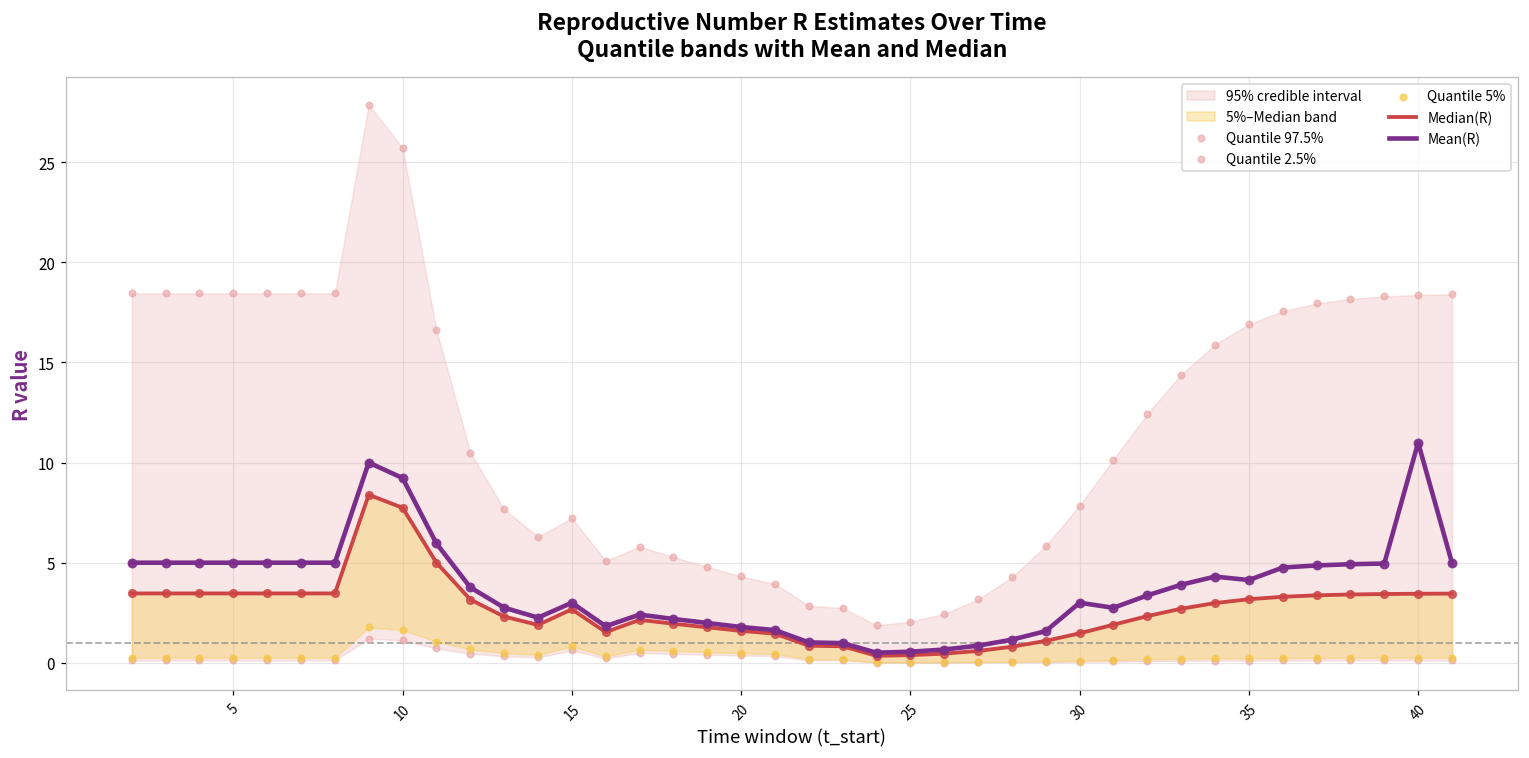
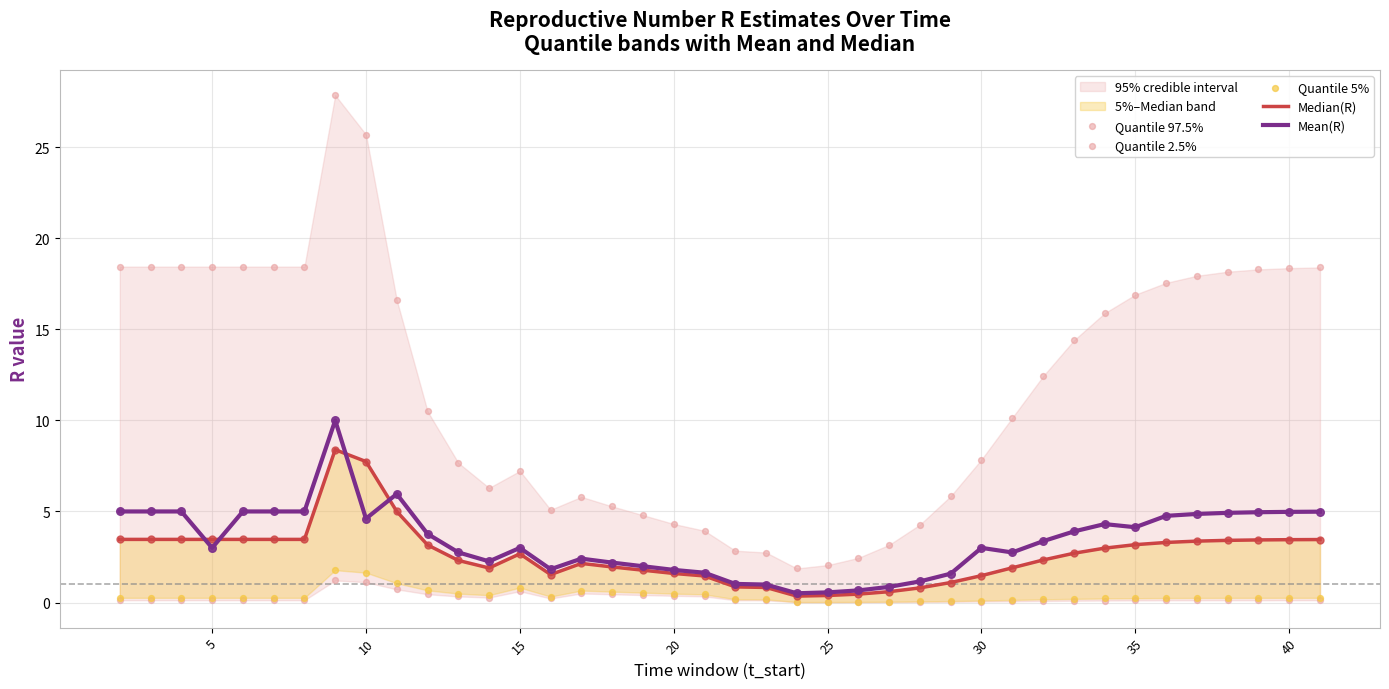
  {
    "Mean(R)": {
-     "5": 5,
-     "10": 9.2,
+     "5": 3,
+     "10": 4.6,
      "15": 3.0,
      "20": 1.8,
      "25": 0.6,
      "30": 3.0,
      "35": 4.1,
-     "40": 11.0
+     "40": 5.0
    }
  }
